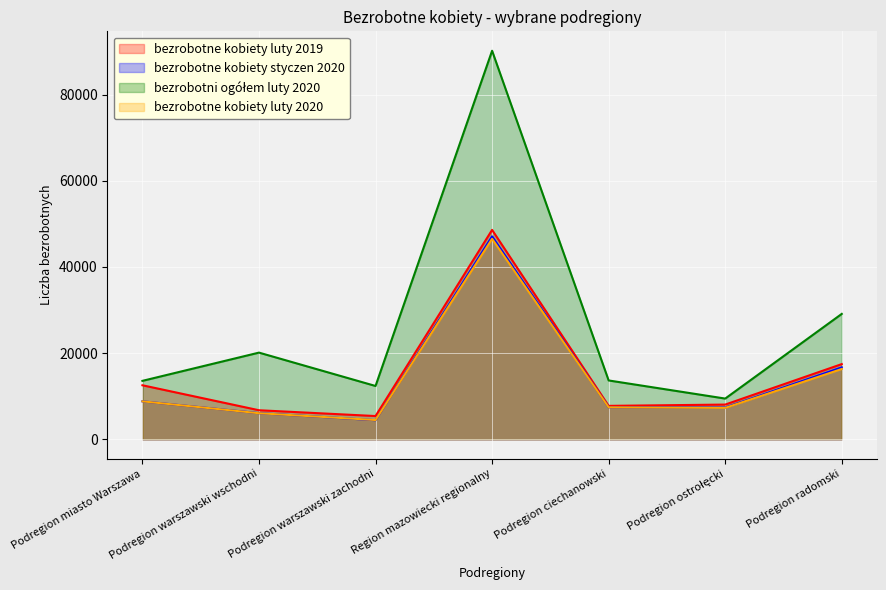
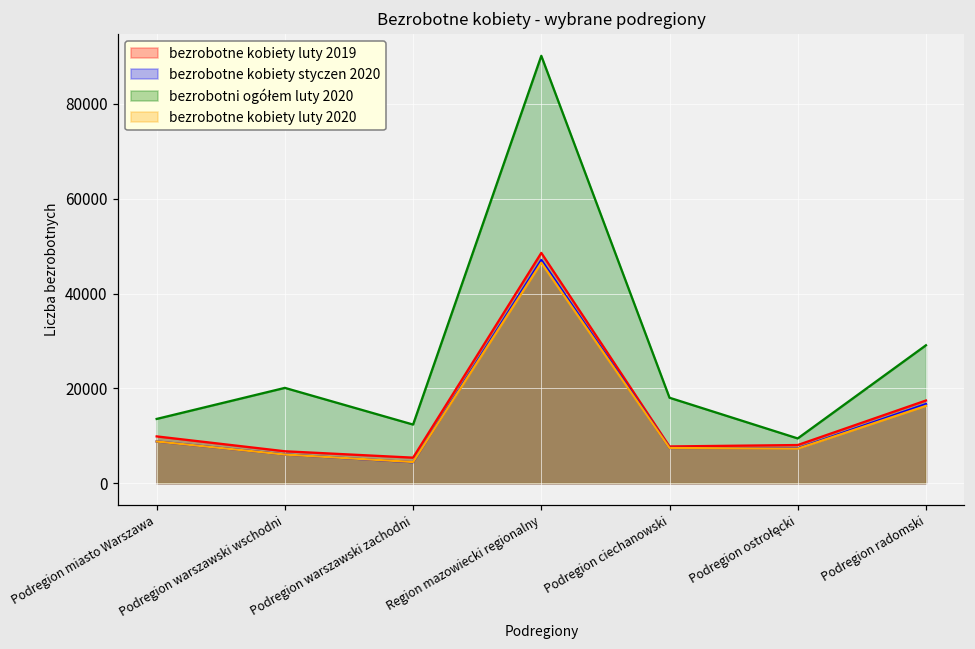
  {
    "bezrobotne kobiety luty 2019": {
-     "Podregion miasto Warszawa": 13000,
+     "Podregion miasto Warszawa": 10000,
      "Podregion warszawski wschodni": 7000,
      "Podregion warszawski zachodni": 5000,
      "Region mazowiecki regionalny": 49000,
      "Podregion ostrołęcki": 8000,
      "Podregion radomski": 17000
    },
    "bezrobotni ogółem luty 2020": {
      "Podregion miasto Warszawa": 14000,
      "Podregion warszawski wschodni": 20000,
      "Podregion warszawski zachodni": 12000,
      "Region mazowiecki regionalny": 90000,
-     "Podregion ciechanowski": 14000,
+     "Podregion ciechanowski": 18000,
      "Podregion ostrołęcki": 9000,
      "Podregion radomski": 29000
    }
  }
